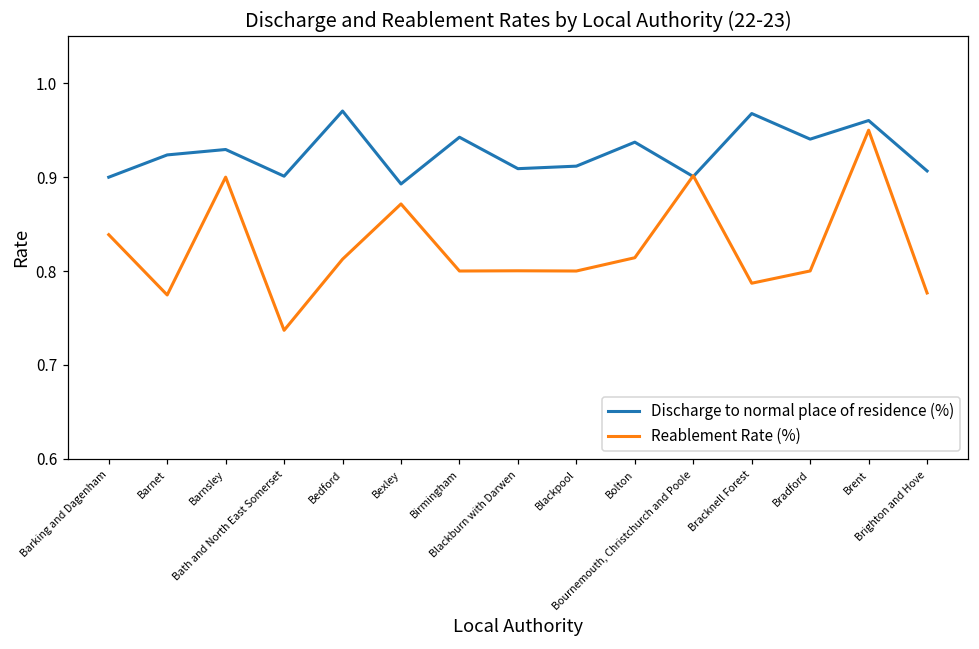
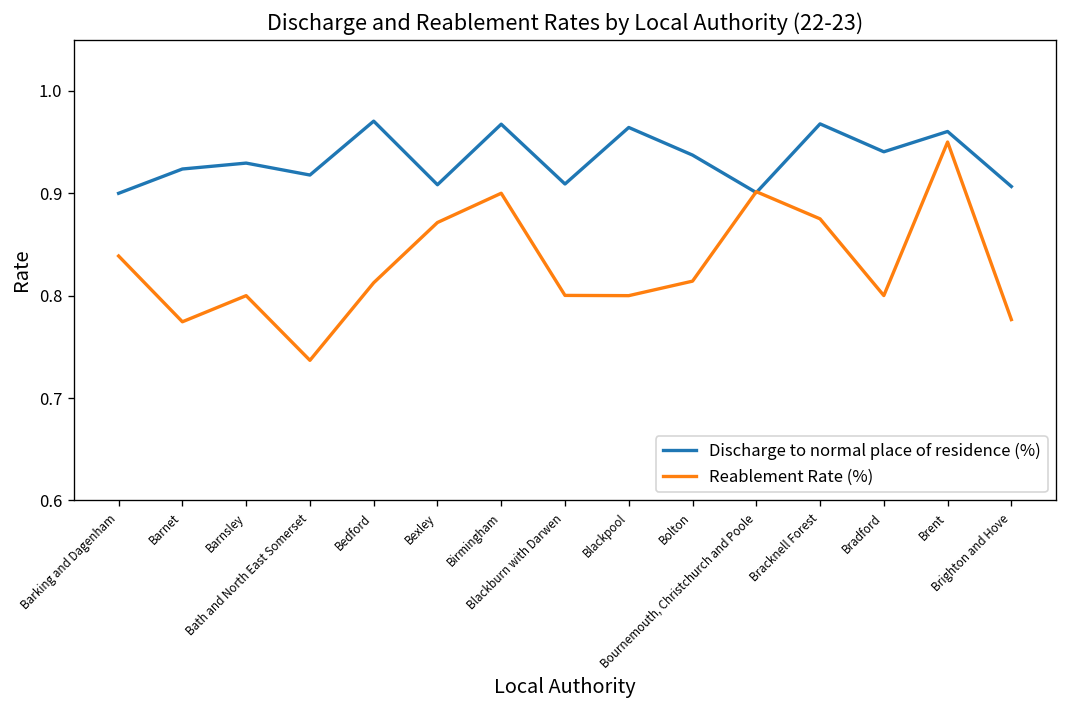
  {
    "Discharge to normal place of residence (%)": {
      "Barking and Dagenham": 0.90,
      "Barnet": 0.92,
      "Barnsley": 0.93,
-     "Bath and North East Somerset": 0.90,
+     "Bath and North East Somerset": 0.92,
      "Bedford": 0.97,
-     "Bexley": 0.89,
-     "Birmingham": 0.94,
+     "Bexley": 0.91,
+     "Birmingham": 0.97,
      "Blackburn with Darwen": 0.91,
-     "Blackpool": 0.91,
+     "Blackpool": 0.96,
      "Bolton": 0.94,
      "Bracknell Forest": 0.97,
      "Bradford": 0.94,
      "Brent": 0.96,
      "Brighton and Hove": 0.91
    },
    "Reablement Rate (%)": {
      "Barking and Dagenham": 0.84,
      "Barnet": 0.77,
-     "Barnsley": 0.9,
+     "Barnsley": 0.8,
      "Bath and North East Somerset": 0.74,
      "Bedford": 0.81,
      "Bexley": 0.87,
-     "Birmingham": 0.8,
+     "Birmingham": 0.9,
      "Blackburn with Darwen": 0.80,
      "Blackpool": 0.80,
      "Bolton": 0.81,
-     "Bracknell Forest": 0.79,
+     "Bracknell Forest": 0.88,
      "Bradford": 0.80,
      "Brent": 0.95,
      "Brighton and Hove": 0.78
    }
  }
